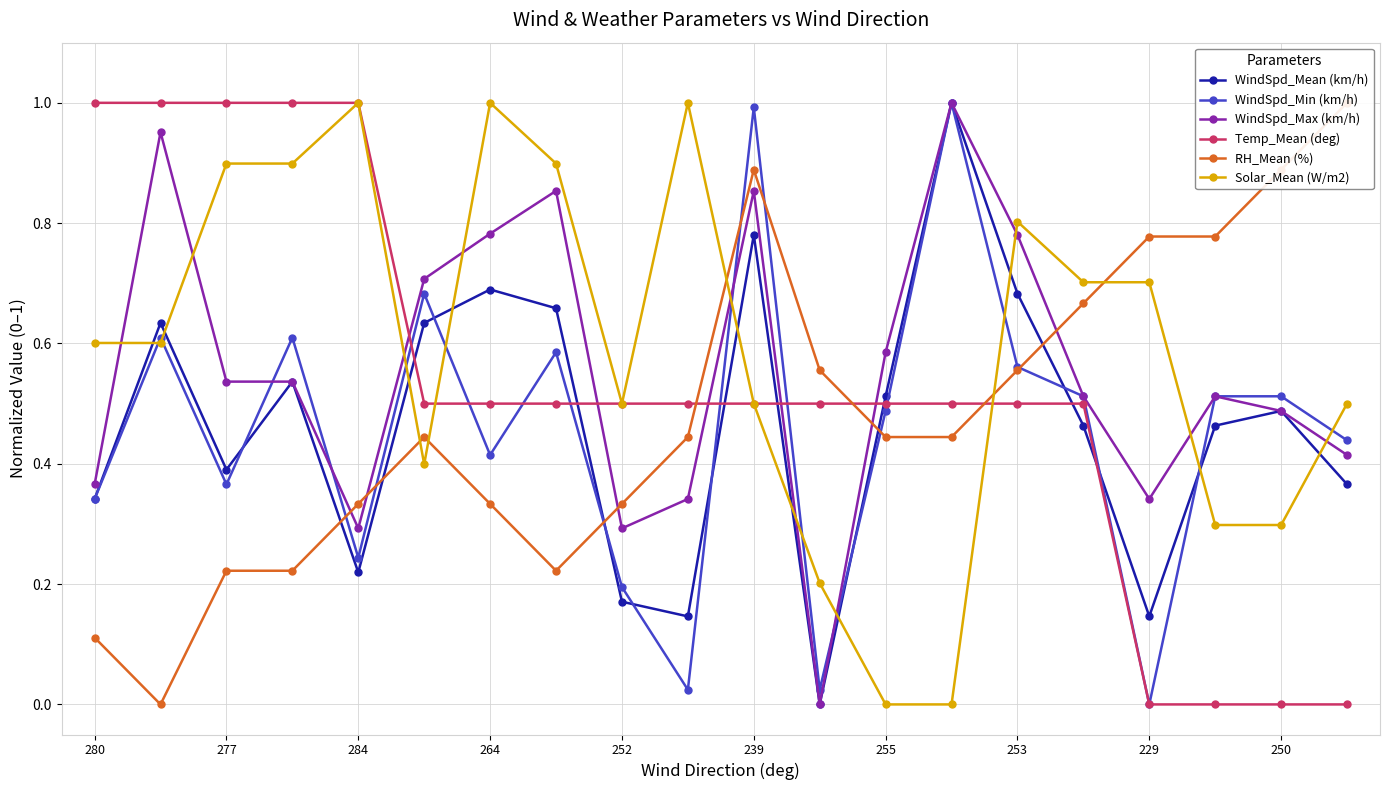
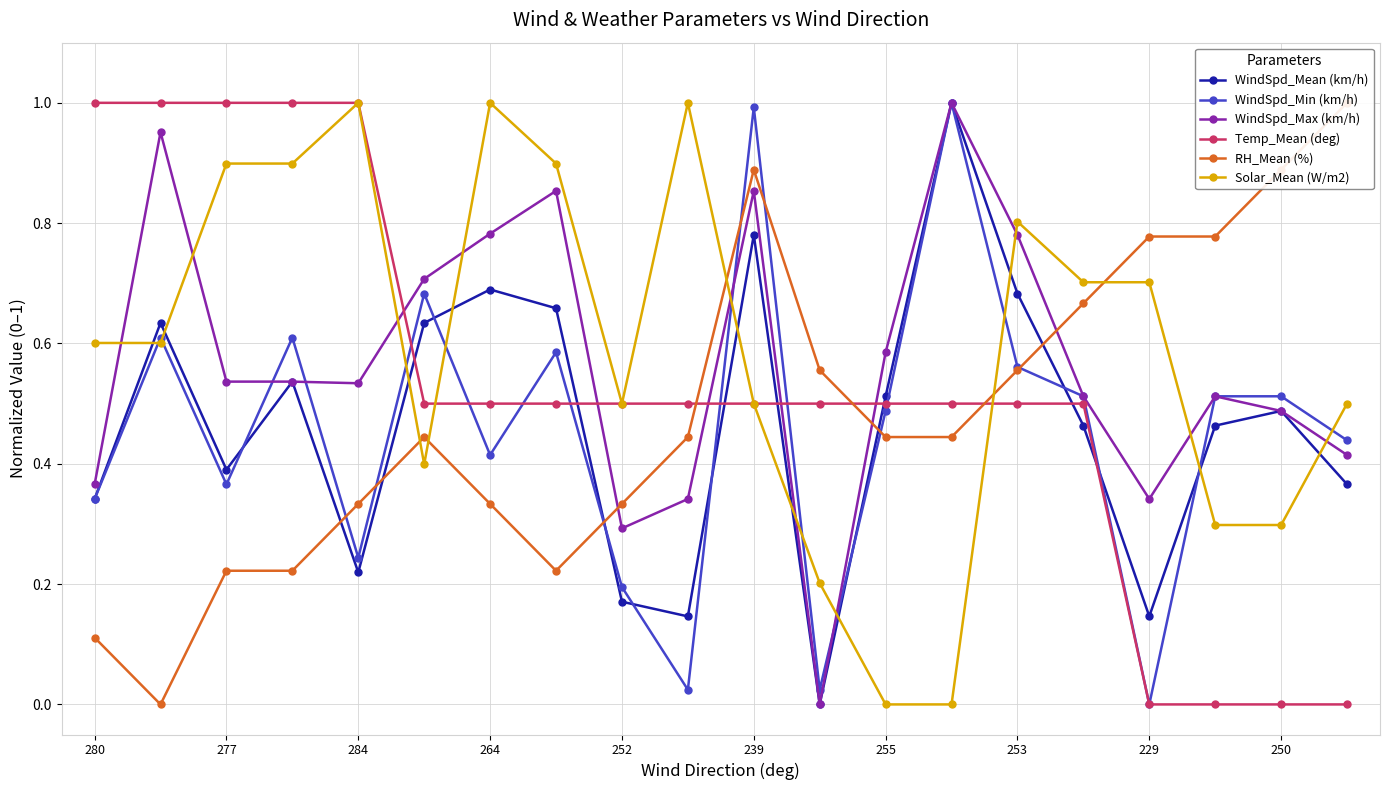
  {
    "WindSpd_Mean (km/h)": {
      "277": 0.39,
      "284": 0.22,
      "264": 0.69,
      "252": 0.17,
      "239": 0.78,
      "255": 0.51,
      "253": 0.68,
      "229": 0.15
    },
    "WindSpd_Min (km/h)": {
      "277": 0.37,
      "284": 0.24,
      "264": 0.41,
      "252": 0.20,
      "239": 0.99,
      "255": 0.49,
      "253": 0.56,
      "250": 0.51
    },
    "WindSpd_Max (km/h)": {
      "280": 0.37,
      "277": 0.54,
-     "284": 0.29,
+     "284": 0.53,
      "264": 0.78,
      "252": 0.29,
      "239": 0.85,
      "255": 0.59,
      "253": 0.78,
      "229": 0.34
    },
    "Temp_Mean (deg)": {
      "280": 1.00,
      "277": 1.00,
      "264": 0.50,
      "255": 0.50,
      "253": 0.50,
      "250": 0.00
    },
    "RH_Mean (%)": {
      "280": 0.11,
      "277": 0.22,
      "284": 0.33,
      "264": 0.33,
      "252": 0.33,
      "239": 0.89,
      "255": 0.44,
      "253": 0.56,
      "229": 0.78
    },
    "Solar_Mean (W/m2)": {
      "280": 0.60,
      "277": 0.90,
      "264": 1.00,
      "255": 0.00,
      "253": 0.80,
      "229": 0.70,
      "250": 0.30
    }
  }
